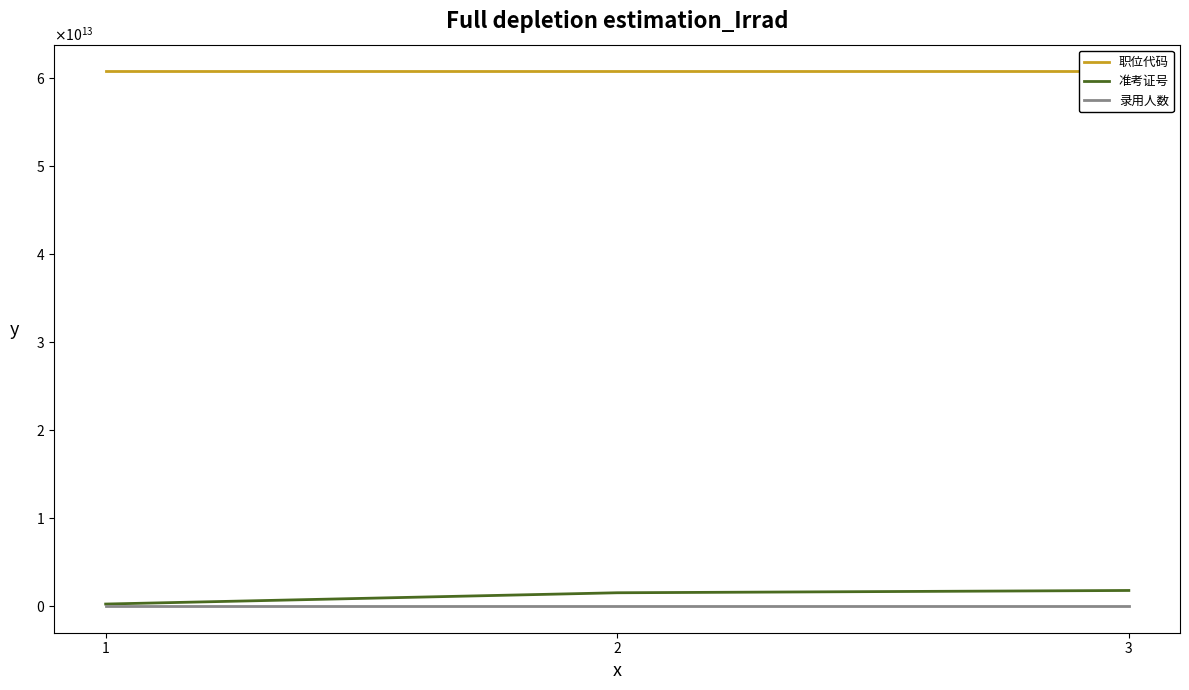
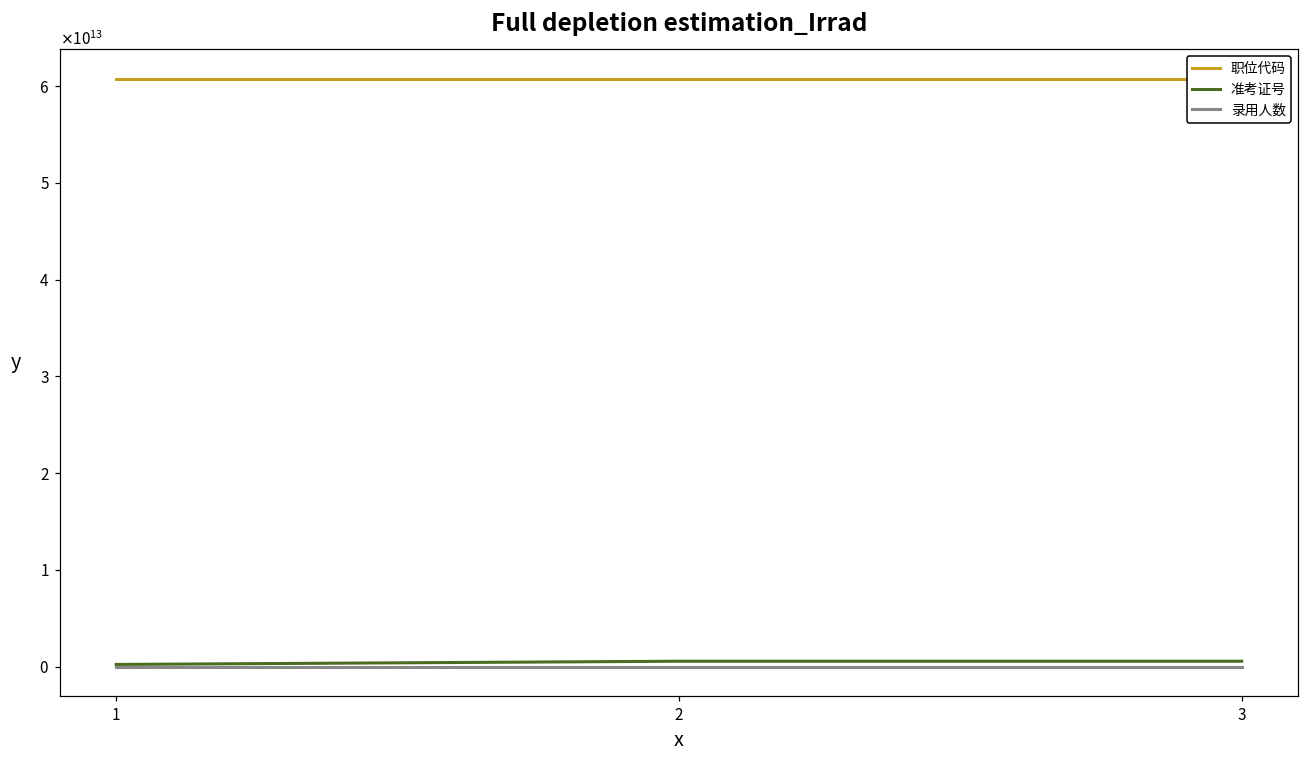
  {
    "职位代码": {
      "1": 61000000000000,
      "2": 61000000000000
    },
    "准考证号": {
-     "2": 2000000000000,
-     "3": 2000000000000
+     "2": 1000000000000,
+     "3": 1000000000000
    },
    "录用人数": {
      "2": 0,
      "3": 0
    }
  }
